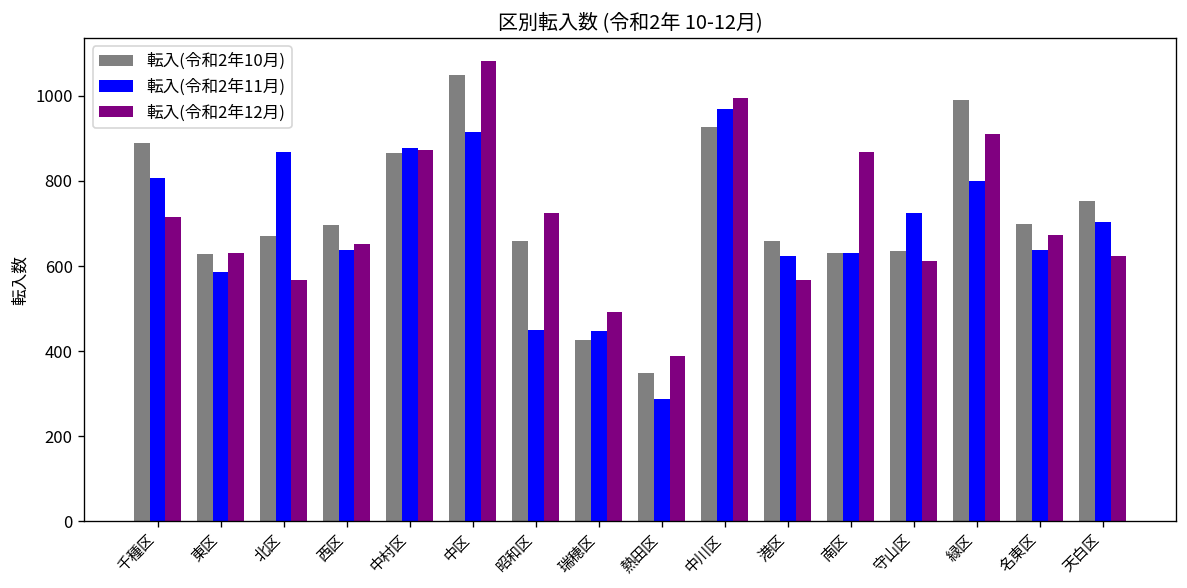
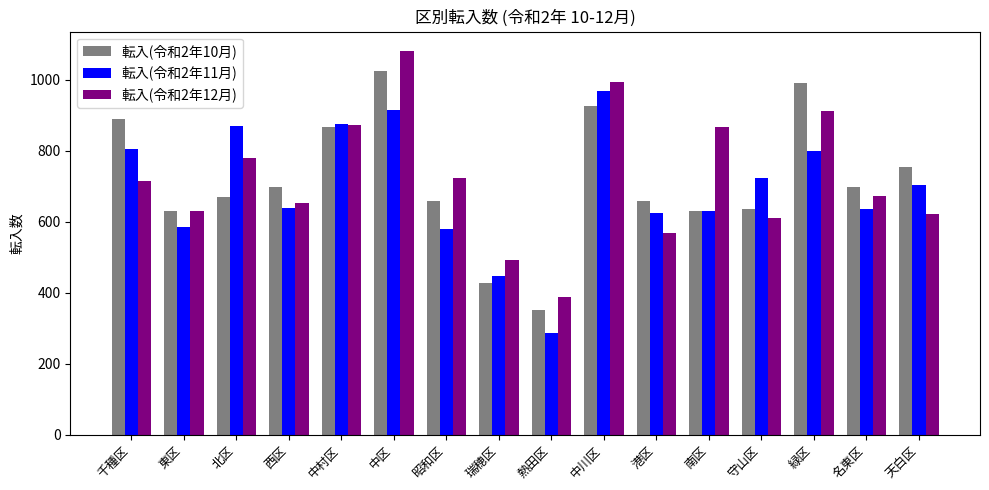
  {
    "転入(令和2年10月)": {
      "千種区": 890,
      "東区": 630,
      "北区": 670,
      "西区": 700,
      "中村区": 870,
-     "中区": 1050,
+     "中区": 1020,
      "昭和区": 660,
      "瑞穂区": 430,
      "熱田区": 350,
      "中川区": 930,
      "港区": 660,
      "南区": 630,
      "守山区": 640,
      "緑区": 990,
      "名東区": 700,
      "天白区": 750
    },
    "転入(令和2年11月)": {
      "千種区": 810,
      "東区": 590,
      "北区": 870,
      "西区": 640,
      "中村区": 880,
      "中区": 920,
-     "昭和区": 450,
+     "昭和区": 580,
      "瑞穂区": 450,
      "熱田区": 290,
      "中川区": 970,
      "港区": 620,
      "南区": 630,
      "守山区": 720,
      "緑区": 800,
      "名東区": 640,
      "天白区": 700
    },
    "転入(令和2年12月)": {
      "千種区": 720,
      "東区": 630,
-     "北区": 570,
+     "北区": 780,
      "西区": 650,
      "中村区": 870,
      "中区": 1080,
      "昭和区": 720,
      "瑞穂区": 490,
      "熱田区": 390,
      "中川区": 1000,
      "港区": 570,
      "南区": 870,
      "守山区": 610,
      "緑区": 910,
      "名東区": 670,
      "天白区": 620
    }
  }
